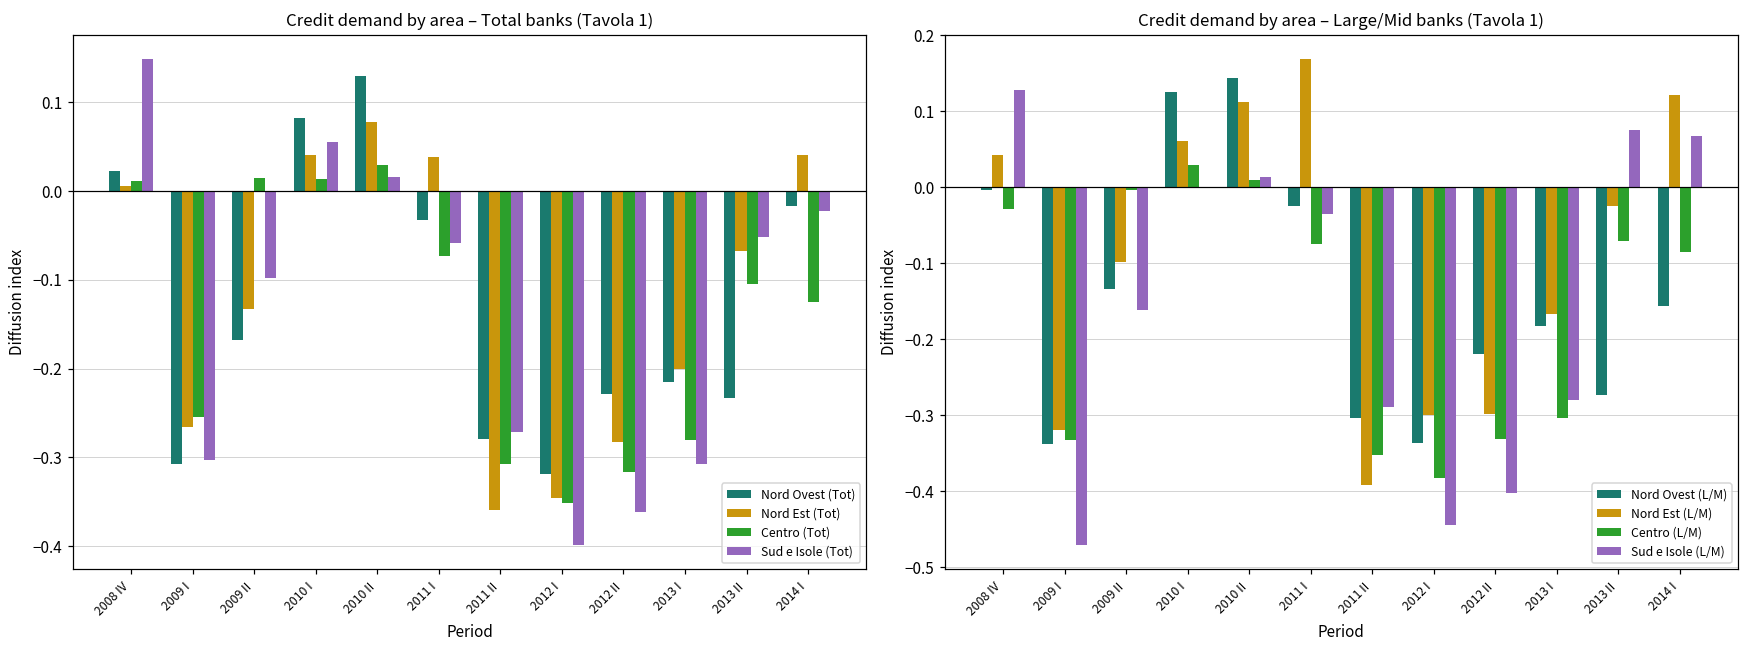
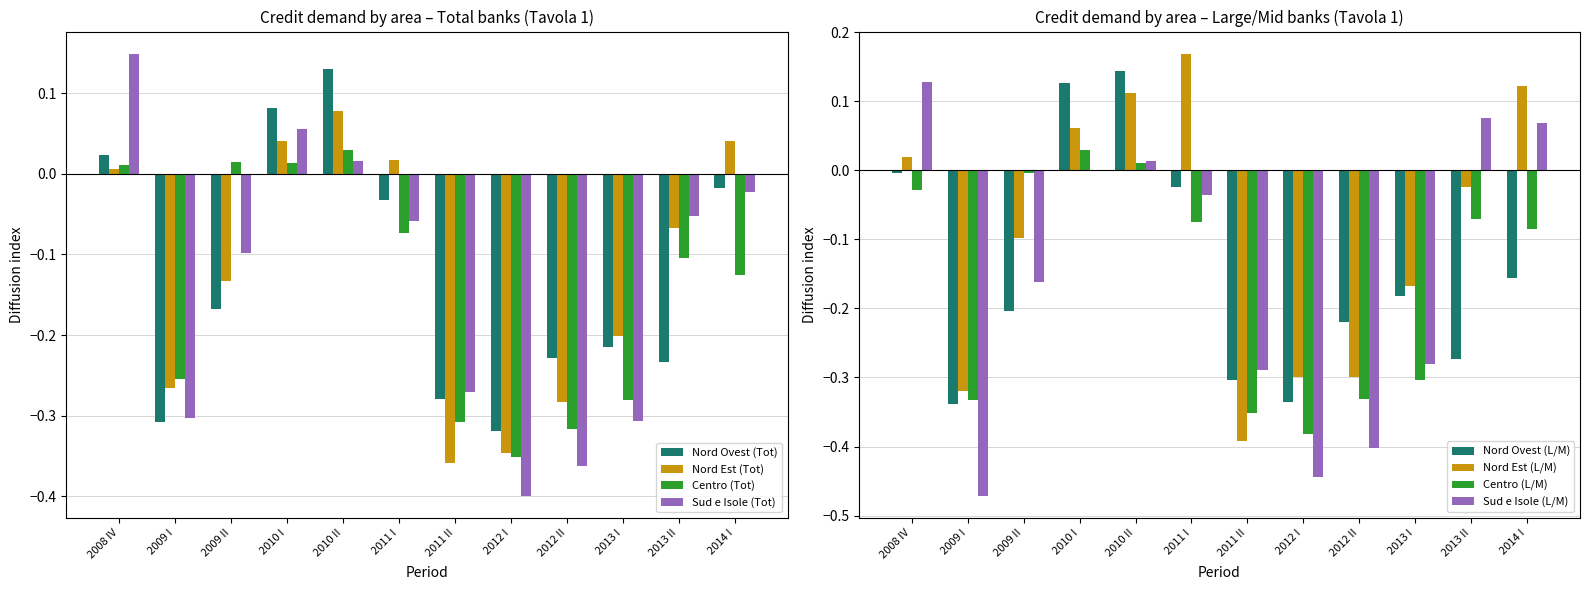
  {
    "Credit demand by area – Total banks (Tavola 1)": {
      "Nord Ovest (Tot)": {
        "2008 IV": 0.02,
        "2009 I": -0.31,
        "2009 II": -0.17,
        "2010 I": 0.08,
        "2010 II": 0.13,
        "2011 I": -0.03,
        "2011 II": -0.28,
        "2012 I": -0.32,
        "2012 II": -0.23,
        "2013 I": -0.22,
        "2013 II": -0.23,
        "2014 I": -0.02
      },
      "Nord Est (Tot)": {
        "2008 IV": 0.01,
        "2009 I": -0.27,
        "2009 II": -0.13,
        "2010 I": 0.04,
        "2010 II": 0.08,
-       "2011 I": 0.04,
+       "2011 I": 0.02,
        "2011 II": -0.36,
        "2012 I": -0.35,
        "2012 II": -0.28,
        "2013 I": -0.20,
        "2013 II": -0.07,
        "2014 I": 0.04
      },
      "Centro (Tot)": {
        "2008 IV": 0.01,
        "2009 I": -0.26,
        "2009 II": 0.02,
        "2010 I": 0.01,
        "2010 II": 0.03,
        "2011 I": -0.07,
        "2011 II": -0.31,
        "2012 I": -0.35,
        "2012 II": -0.32,
        "2013 I": -0.28,
        "2013 II": -0.11,
        "2014 I": -0.13
      },
      "Sud e Isole (Tot)": {
        "2008 IV": 0.15,
        "2009 I": -0.30,
        "2009 II": -0.10,
        "2010 I": 0.06,
        "2010 II": 0.02,
        "2011 I": -0.06,
        "2011 II": -0.27,
        "2012 I": -0.40,
        "2012 II": -0.36,
        "2013 I": -0.31,
        "2013 II": -0.05,
        "2014 I": -0.02
      }
    },
    "Credit demand by area – Large/Mid banks (Tavola 1)": {
      "Nord Ovest (L/M)": {
        "2008 IV": 0.00,
        "2009 I": -0.34,
-       "2009 II": -0.13,
+       "2009 II": -0.20,
        "2010 I": 0.13,
        "2010 II": 0.14,
        "2011 I": -0.02,
        "2011 II": -0.30,
        "2012 I": -0.34,
        "2012 II": -0.22,
        "2013 I": -0.18,
        "2013 II": -0.27,
        "2014 I": -0.16
      },
      "Nord Est (L/M)": {
-       "2008 IV": 0.04,
+       "2008 IV": 0.02,
        "2009 I": -0.32,
        "2009 II": -0.10,
        "2010 I": 0.06,
        "2010 II": 0.11,
        "2011 I": 0.17,
        "2011 II": -0.39,
        "2012 I": -0.30,
        "2012 II": -0.30,
        "2013 I": -0.17,
        "2013 II": -0.02,
        "2014 I": 0.12
      },
      "Centro (L/M)": {
        "2008 IV": -0.03,
        "2009 I": -0.33,
        "2009 II": 0.00,
        "2010 I": 0.03,
        "2010 II": 0.01,
        "2011 I": -0.08,
        "2011 II": -0.35,
        "2012 I": -0.38,
        "2012 II": -0.33,
        "2013 I": -0.30,
        "2013 II": -0.07,
        "2014 I": -0.09
      },
      "Sud e Isole (L/M)": {
        "2008 IV": 0.13,
        "2009 I": -0.47,
        "2009 II": -0.16,
        "2010 II": 0.01,
        "2011 I": -0.04,
        "2011 II": -0.29,
        "2012 I": -0.44,
        "2012 II": -0.40,
        "2013 I": -0.28,
        "2013 II": 0.08,
        "2014 I": 0.07
      }
    }
  }
